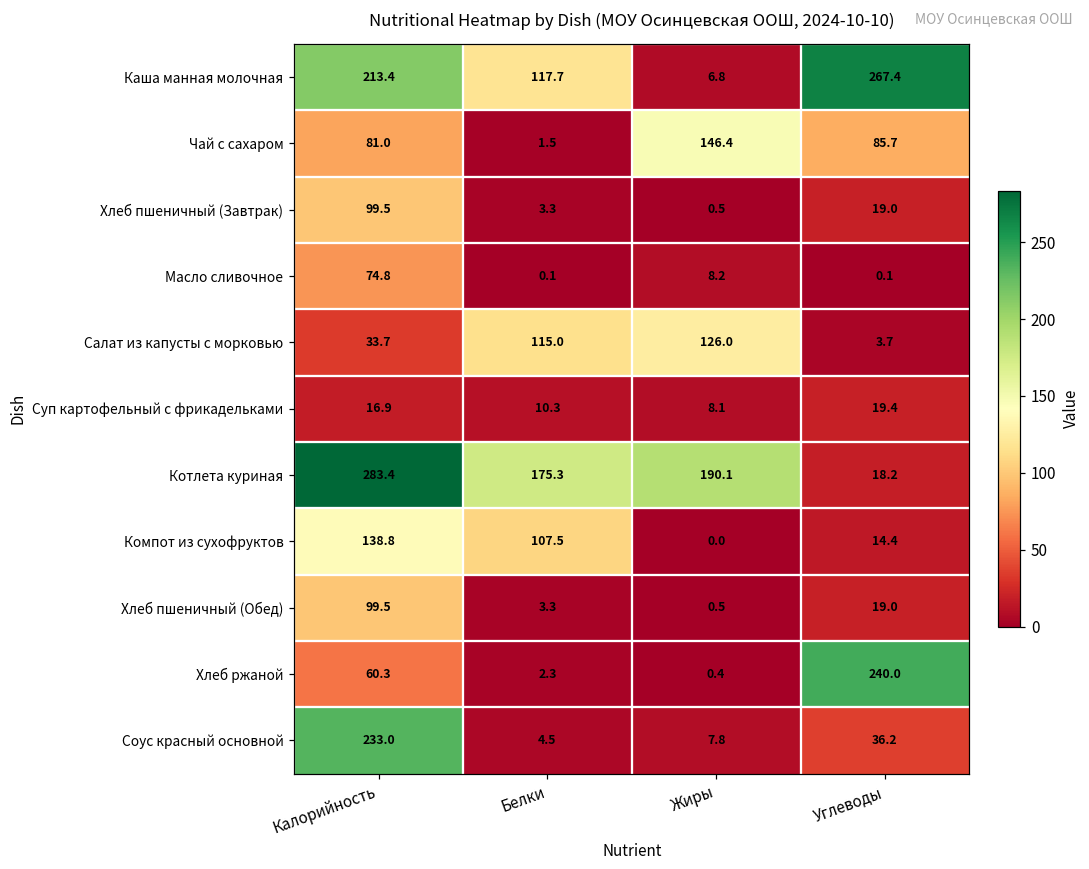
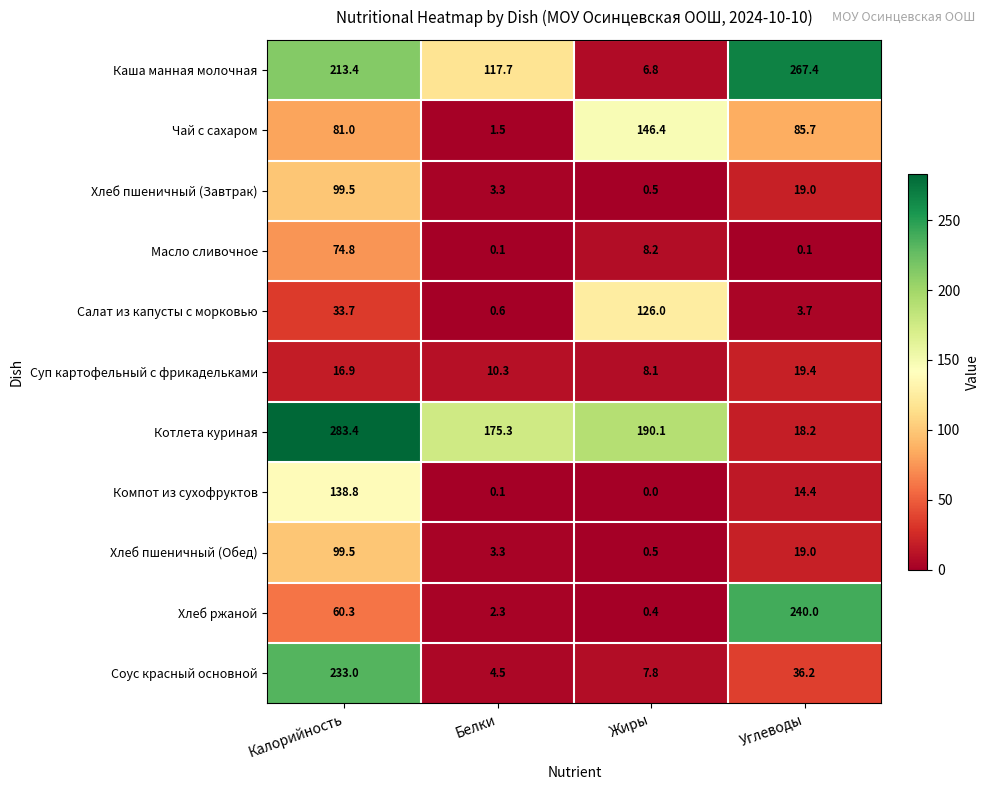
  {
    "Каша манная молочная": {
      "Калорийность": 213.4,
      "Белки": 117.7,
      "Жиры": 6.8,
      "Углеводы": 267.4
    },
    "Чай с сахаром": {
      "Калорийность": 81.0,
      "Белки": 1.5,
      "Жиры": 146.4,
      "Углеводы": 85.7
    },
    "Хлеб пшеничный (Завтрак)": {
      "Калорийность": 99.5,
      "Белки": 3.3,
      "Жиры": 0.5,
      "Углеводы": 19.0
    },
    "Масло сливочное": {
      "Калорийность": 74.8,
      "Белки": 0.1,
      "Жиры": 8.2,
      "Углеводы": 0.1
    },
    "Салат из капусты с морковью": {
      "Калорийность": 33.7,
-     "Белки": 115.0,
+     "Белки": 0.6,
      "Жиры": 126.0,
      "Углеводы": 3.7
    },
    "Суп картофельный с фрикадельками": {
      "Калорийность": 16.9,
      "Белки": 10.3,
      "Жиры": 8.1,
      "Углеводы": 19.4
    },
    "Котлета куриная": {
      "Калорийность": 283.4,
      "Белки": 175.3,
      "Жиры": 190.1,
      "Углеводы": 18.2
    },
    "Компот из сухофруктов": {
      "Калорийность": 138.8,
-     "Белки": 107.5,
+     "Белки": 0.1,
      "Жиры": 0.0,
      "Углеводы": 14.4
    },
    "Хлеб пшеничный (Обед)": {
      "Калорийность": 99.5,
      "Белки": 3.3,
      "Жиры": 0.5,
      "Углеводы": 19.0
    },
    "Хлеб ржаной": {
      "Калорийность": 60.3,
      "Белки": 2.3,
      "Жиры": 0.4,
      "Углеводы": 240.0
    },
    "Соус красный основной": {
      "Калорийность": 233.0,
      "Белки": 4.5,
      "Жиры": 7.8,
      "Углеводы": 36.2
    }
  }
